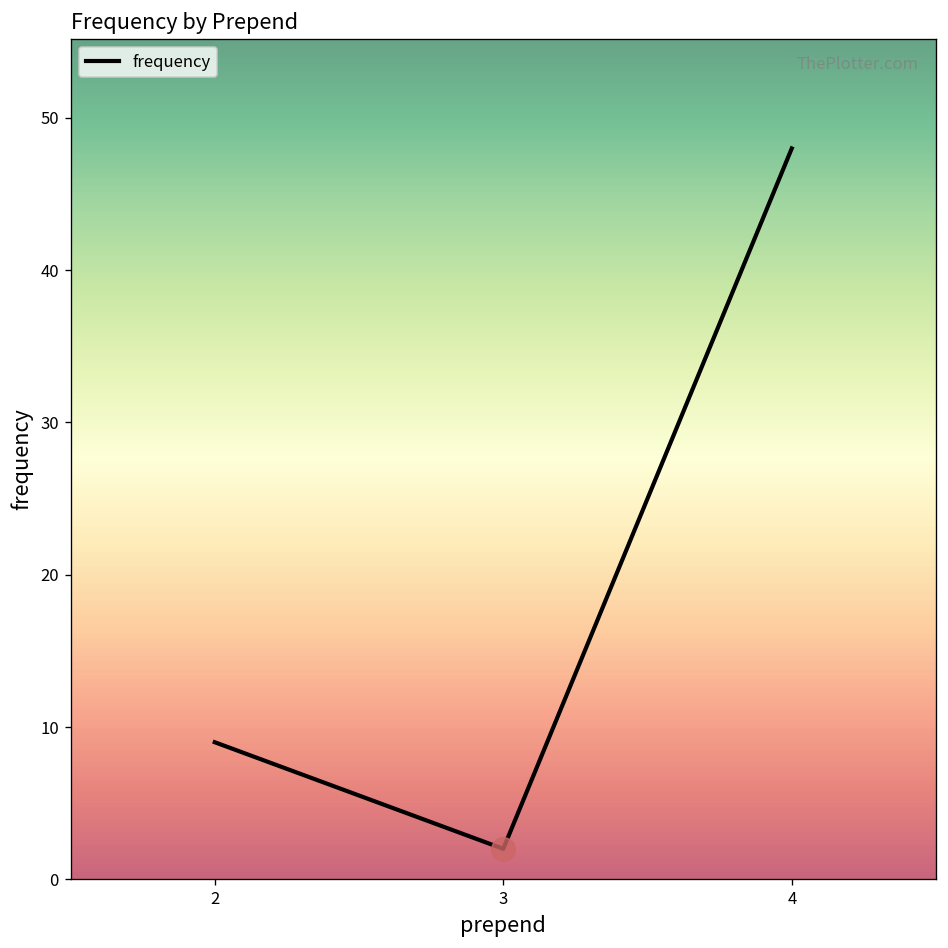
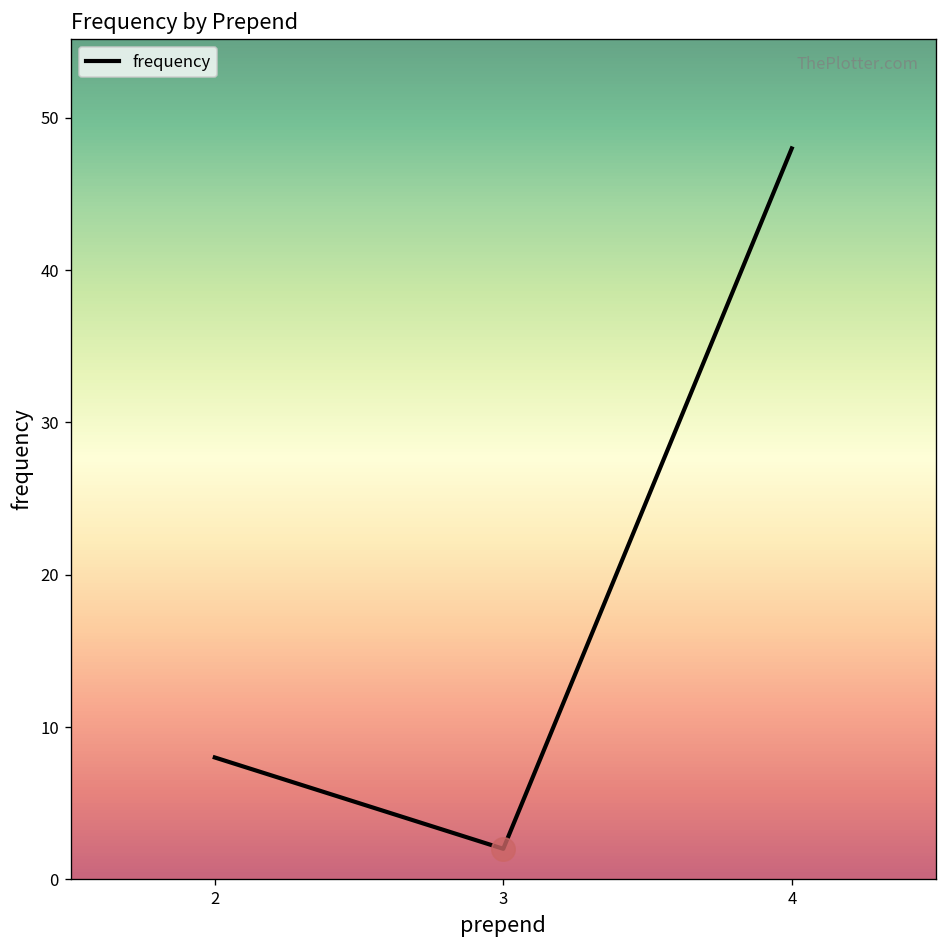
  {
    "frequency": {
-     "2": 9,
+     "2": 8,
      "4": 48
    }
  }
